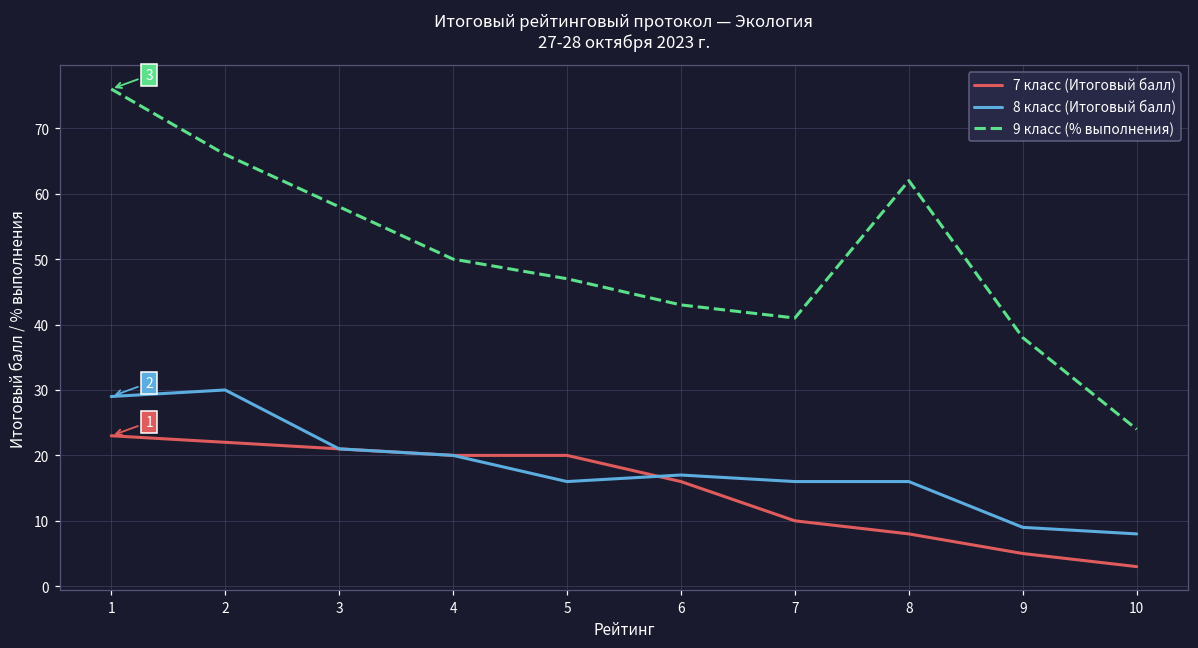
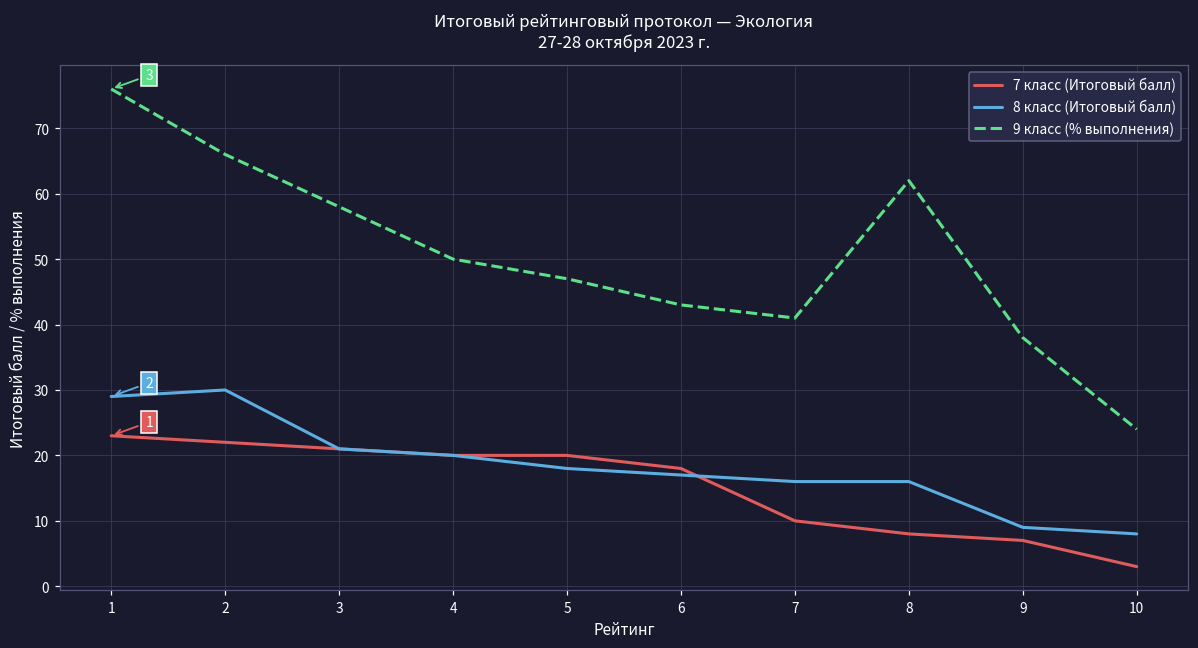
  {
    "7 класс (Итоговый балл)": {
      "2": 22,
      "5": 20,
-     "6": 16,
+     "6": 18,
      "7": 10,
      "8": 8,
-     "9": 5,
+     "9": 7,
      "10": 3
    },
    "8 класс (Итоговый балл)": {
      "2": 30,
-     "5": 16,
+     "5": 18,
      "6": 17,
      "7": 16,
      "8": 16,
      "9": 9,
      "10": 8
    },
    "9 класс (% выполнения)": {
      "2": 66,
      "3": 58,
      "4": 50,
      "5": 47,
      "6": 43,
      "7": 41,
      "8": 62,
      "9": 38,
      "10": 24
    }
  }
